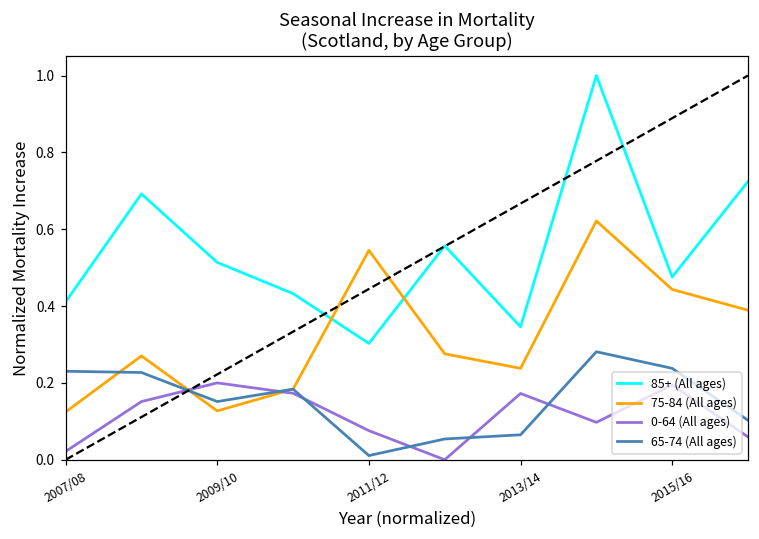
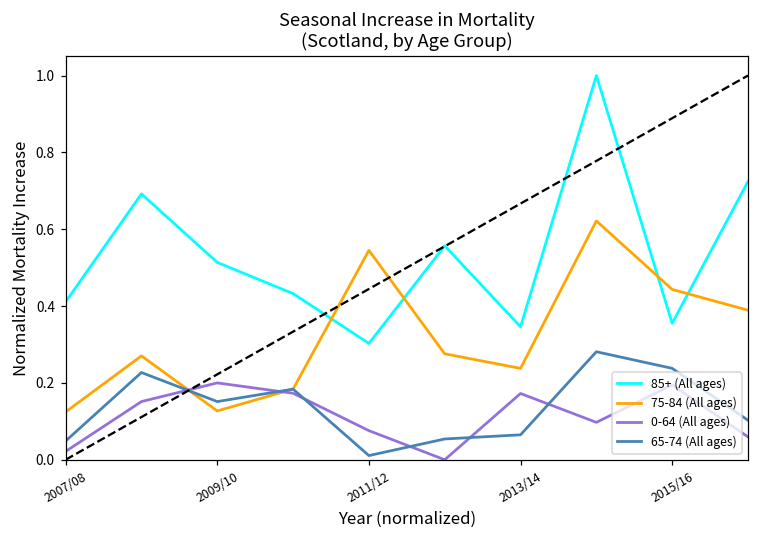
  {
    "85+ (All ages)": {
      "2007/08": 0.41,
      "2009/10": 0.51,
      "2011/12": 0.30,
      "2013/14": 0.35,
-     "2015/16": 0.48
+     "2015/16": 0.36
    },
    "75-84 (All ages)": {
      "2007/08": 0.12,
      "2009/10": 0.13,
      "2011/12": 0.54,
      "2013/14": 0.24,
      "2015/16": 0.44
    },
    "0-64 (All ages)": {
      "2007/08": 0.02,
      "2009/10": 0.20,
      "2011/12": 0.08,
      "2013/14": 0.17
    },
    "65-74 (All ages)": {
-     "2007/08": 0.23,
+     "2007/08": 0.05,
      "2009/10": 0.15,
      "2011/12": 0.01,
      "2013/14": 0.06,
      "2015/16": 0.24
    }
  }
